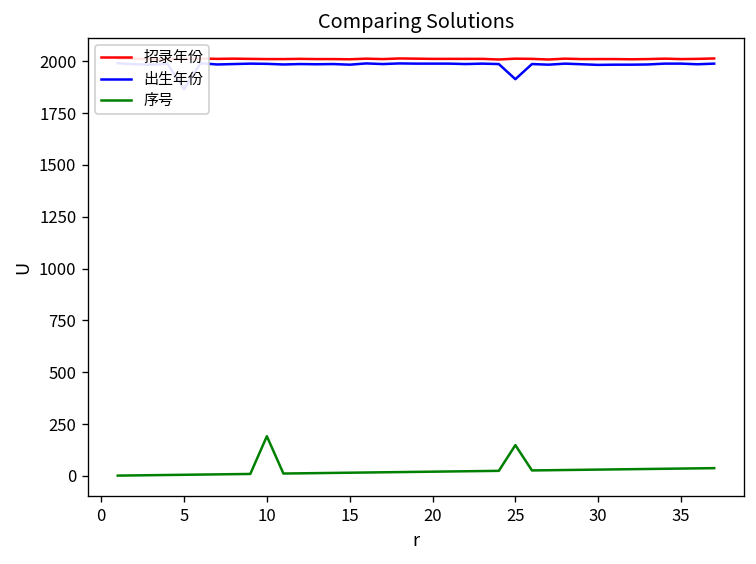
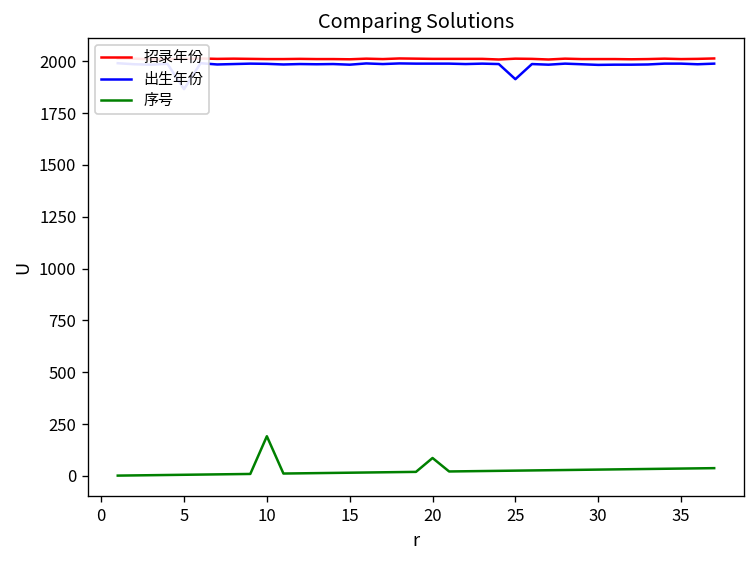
  {
    "招录年份": {
      "10": 2010,
      "15": 2010,
      "20": 2010,
      "25": 2010,
      "30": 2010,
      "35": 2010
    },
    "出生年份": {
      "10": 1990,
      "15": 1980,
      "20": 1990,
      "25": 1910,
      "30": 1980,
      "35": 1990
    },
    "序号": {
      "5": 10,
      "10": 190,
      "15": 20,
-     "20": 20,
-     "25": 150,
+     "20": 90,
+     "25": 30,
      "30": 30,
      "35": 40
    }
  }
